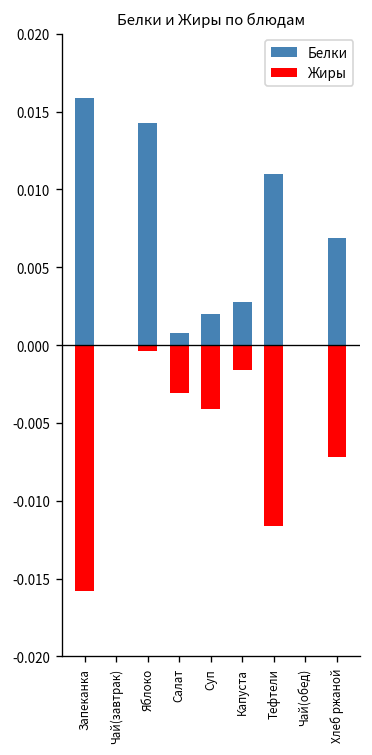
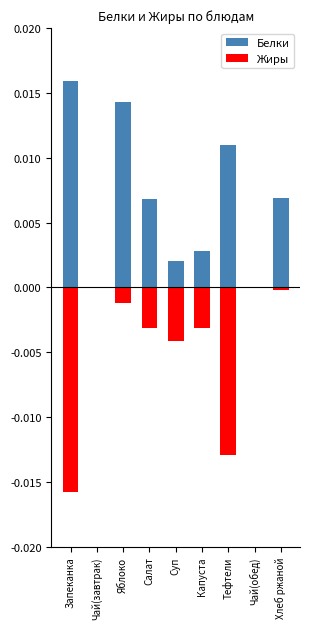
  {
    "Белки": {
      "Запеканка": 0.0159,
      "Чай(завтрак)": 0.0000,
      "Яблоко": 0.0143,
-     "Салат": 0.0008,
+     "Салат": 0.0068,
      "Суп": 0.0020,
      "Капуста": 0.0028,
      "Тефтели": 0.0110,
      "Чай(обед)": 0.0000,
      "Хлеб ржаной": 0.0069
    },
    "Жиры": {
      "Запеканка": -0.0158,
      "Чай(завтрак)": 0.0000,
-     "Яблоко": -0.0004,
+     "Яблоко": -0.0012,
      "Салат": -0.0031,
      "Суп": -0.0041,
-     "Капуста": -0.0016,
-     "Тефтели": -0.0116,
+     "Капуста": -0.0031,
+     "Тефтели": -0.0129,
      "Чай(обед)": 0.0000,
-     "Хлеб ржаной": -0.0072
+     "Хлеб ржаной": -0.0002
    }
  }
